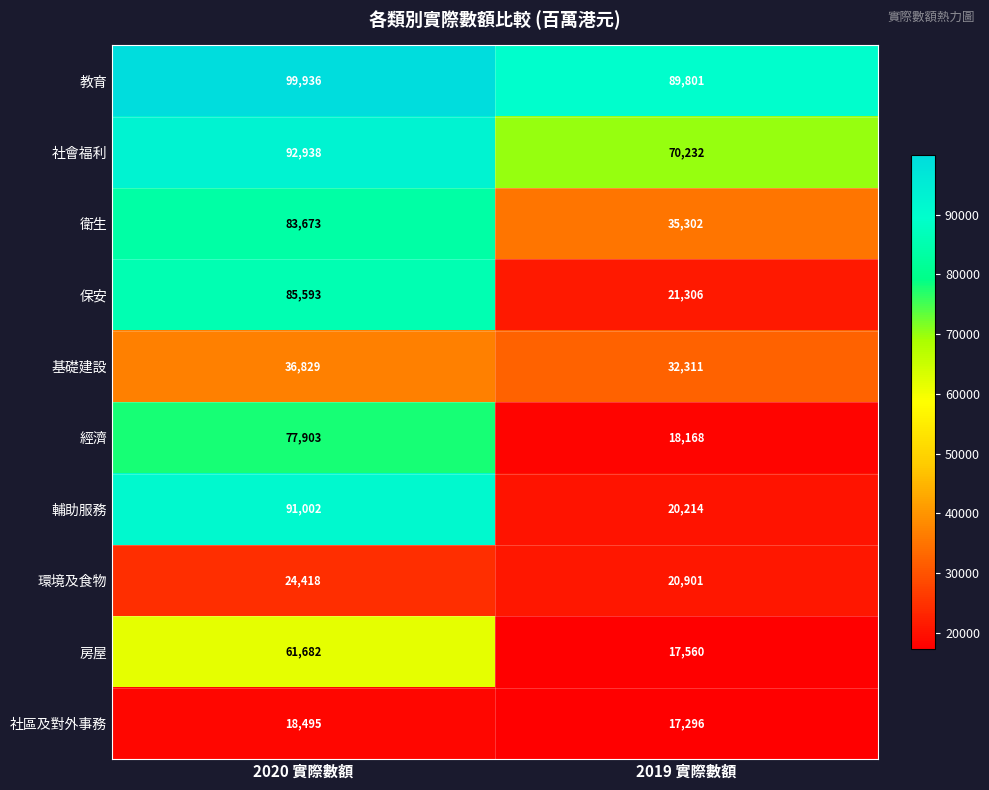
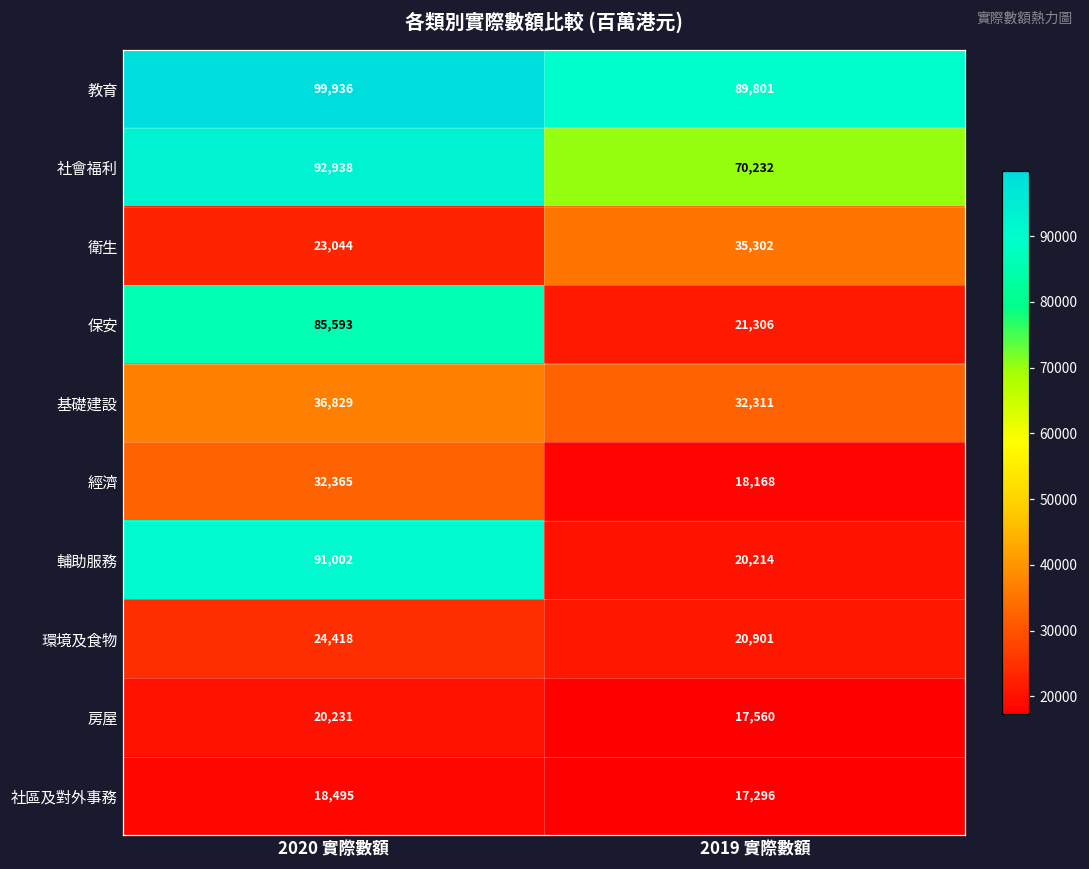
  {
    "教育": {
      "2020 實際數額": "99,936",
      "2019 實際數額": "89,801"
    },
    "社會福利": {
      "2020 實際數額": "92,938",
      "2019 實際數額": "70,232"
    },
    "衛生": {
-     "2020 實際數額": "83,673",
+     "2020 實際數額": "23,044",
      "2019 實際數額": "35,302"
    },
    "保安": {
      "2020 實際數額": "85,593",
      "2019 實際數額": "21,306"
    },
    "基礎建設": {
      "2020 實際數額": "36,829",
      "2019 實際數額": "32,311"
    },
    "經濟": {
-     "2020 實際數額": "77,903",
+     "2020 實際數額": "32,365",
      "2019 實際數額": "18,168"
    },
    "輔助服務": {
      "2020 實際數額": "91,002",
      "2019 實際數額": "20,214"
    },
    "環境及食物": {
      "2020 實際數額": "24,418",
      "2019 實際數額": "20,901"
    },
    "房屋": {
-     "2020 實際數額": "61,682",
+     "2020 實際數額": "20,231",
      "2019 實際數額": "17,560"
    },
    "社區及對外事務": {
      "2020 實際數額": "18,495",
      "2019 實際數額": "17,296"
    }
  }
